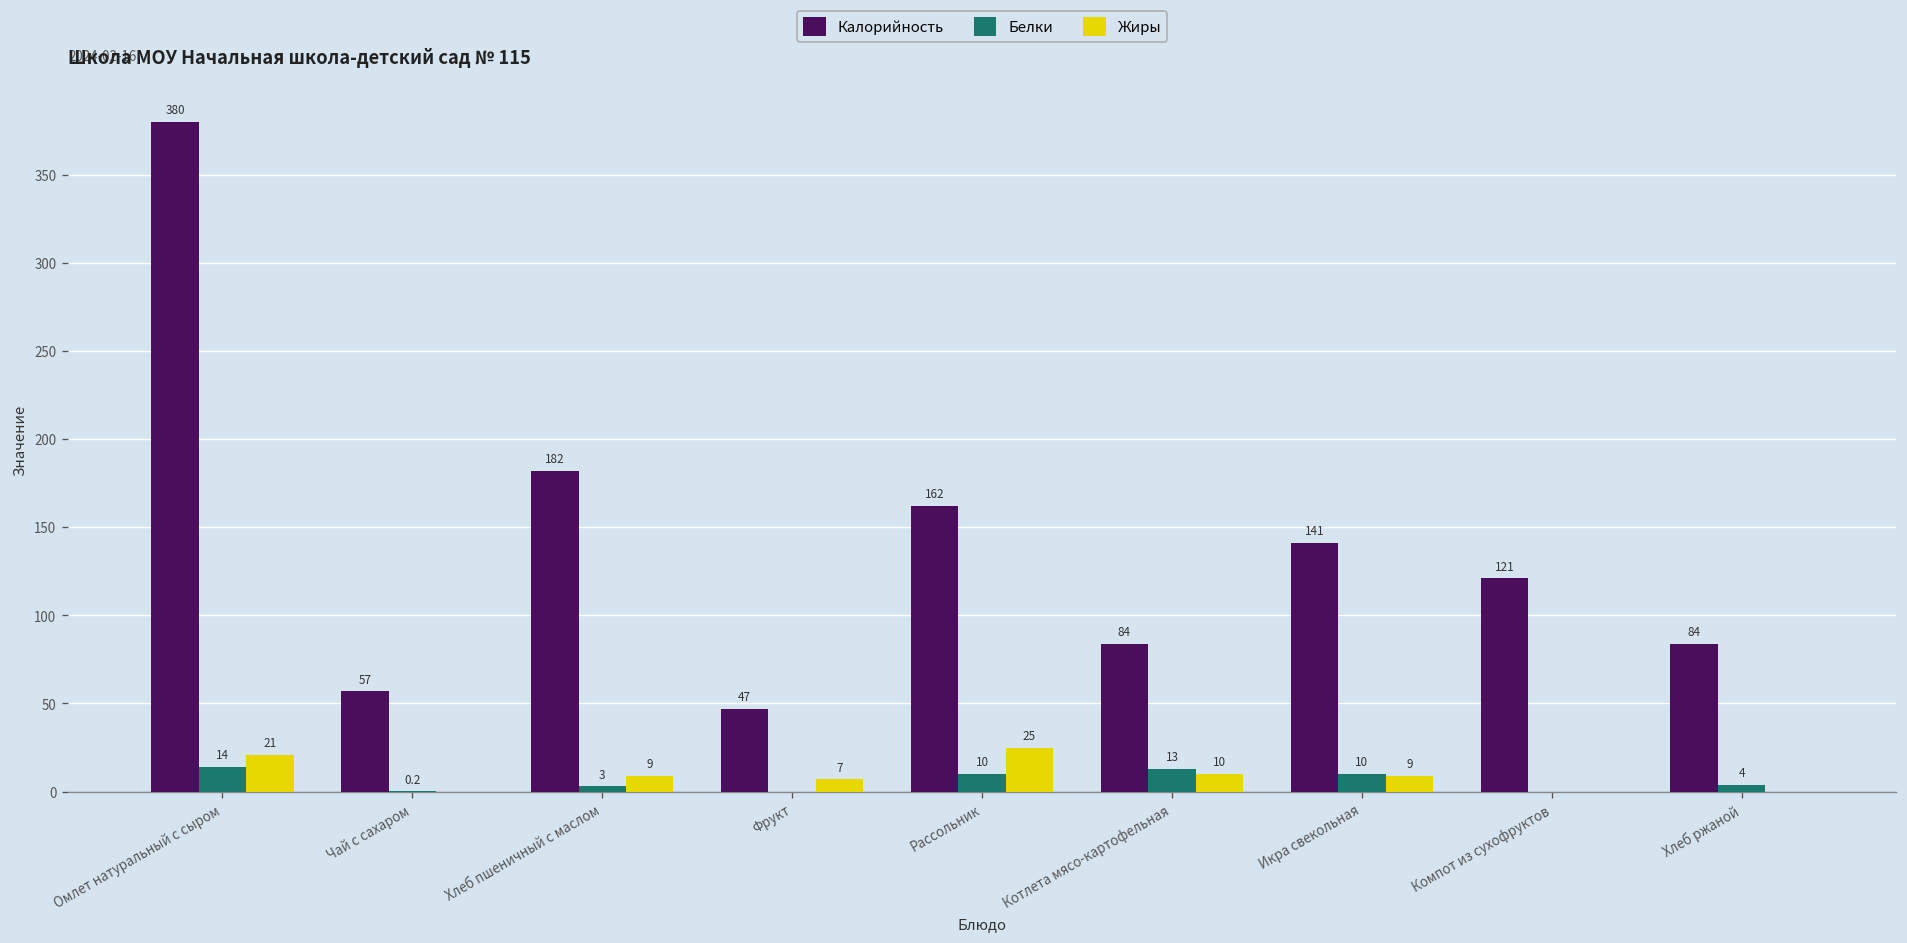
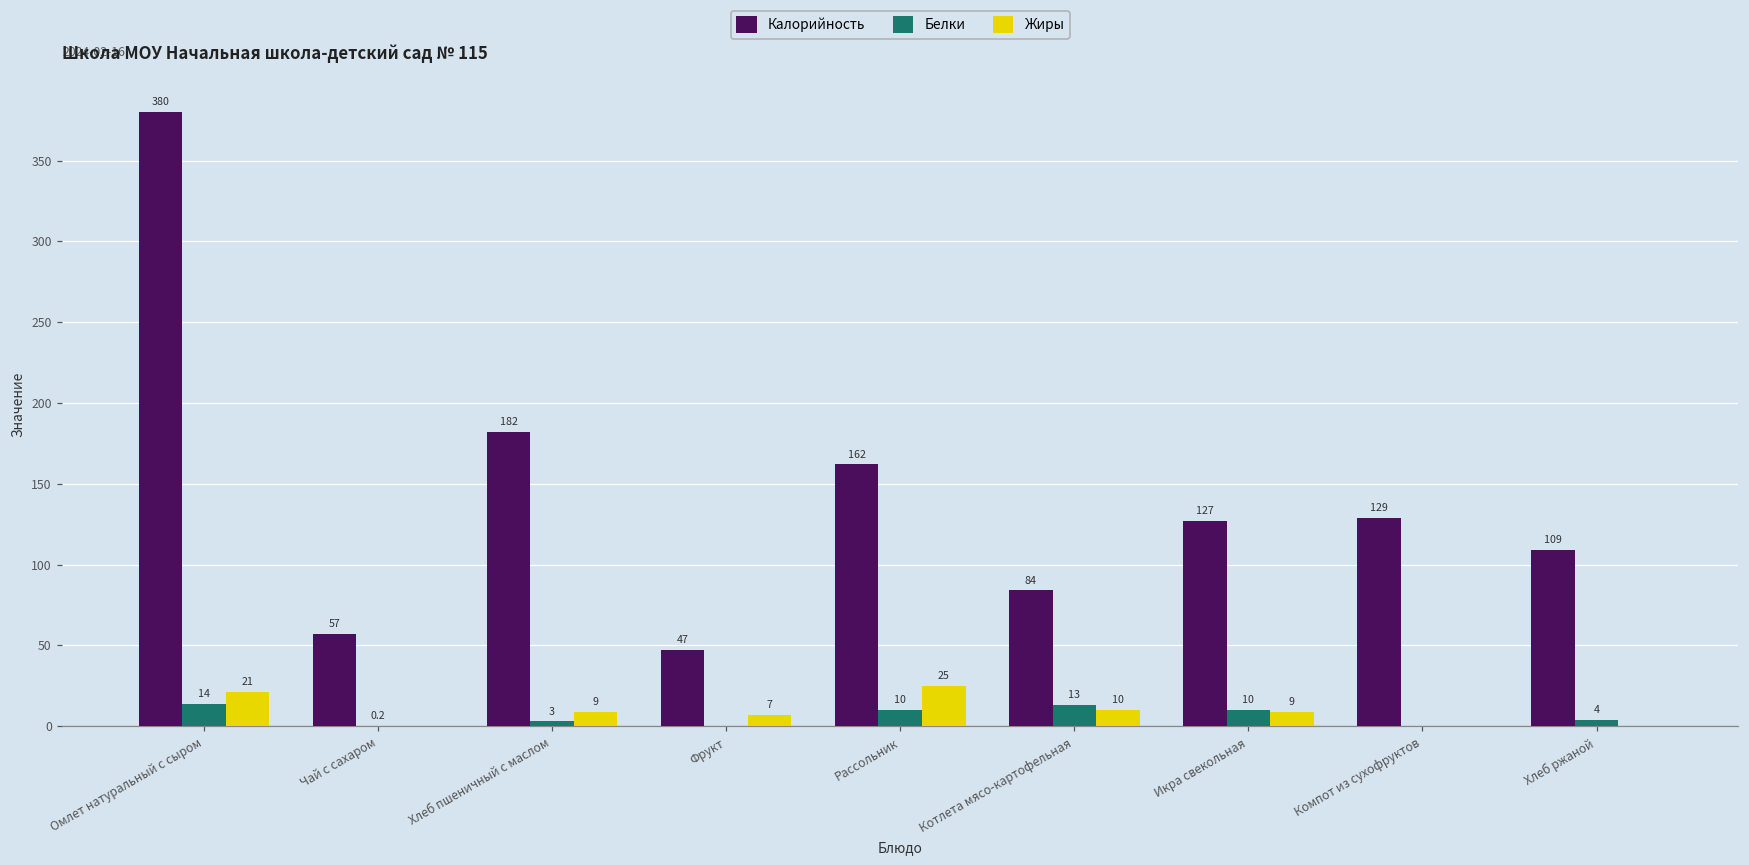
  {
    "Калорийность": {
      "Омлет натуральный с сыром": 380,
      "Чай с сахаром": 57,
      "Хлеб пшеничный с маслом": 182,
      "Фрукт": 47,
      "Рассольник": 162,
      "Котлета мясо-картофельная": 84,
-     "Икра свекольная": 141,
-     "Компот из сухофруктов": 121,
-     "Хлеб ржаной": 84
+     "Икра свекольная": 127,
+     "Компот из сухофруктов": 129,
+     "Хлеб ржаной": 109
    },
    "Белки": {
      "Омлет натуральный с сыром": 14,
      "Чай с сахаром": 0.2,
      "Хлеб пшеничный с маслом": 3,
      "Рассольник": 10,
      "Котлета мясо-картофельная": 13,
      "Икра свекольная": 10,
      "Хлеб ржаной": 4
    },
    "Жиры": {
      "Омлет натуральный с сыром": 21,
      "Хлеб пшеничный с маслом": 9,
      "Фрукт": 7,
      "Рассольник": 25,
      "Котлета мясо-картофельная": 10,
      "Икра свекольная": 9
    }
  }
